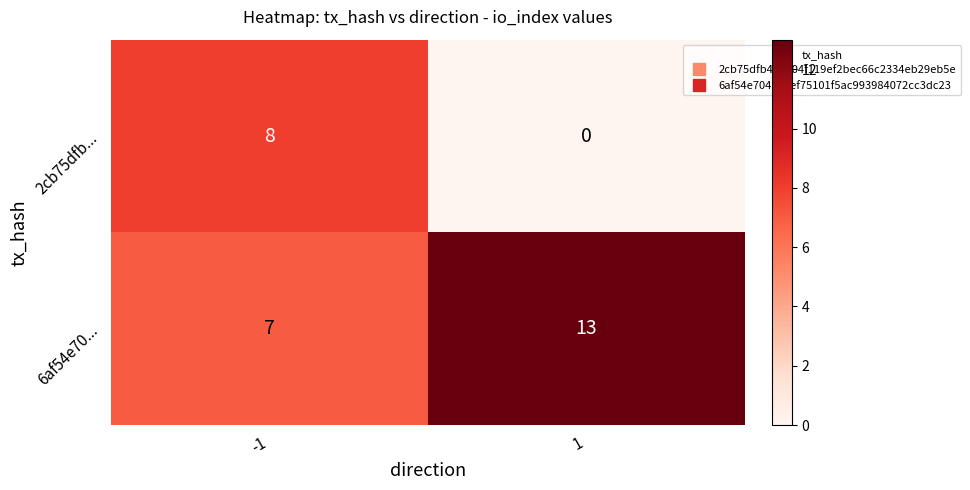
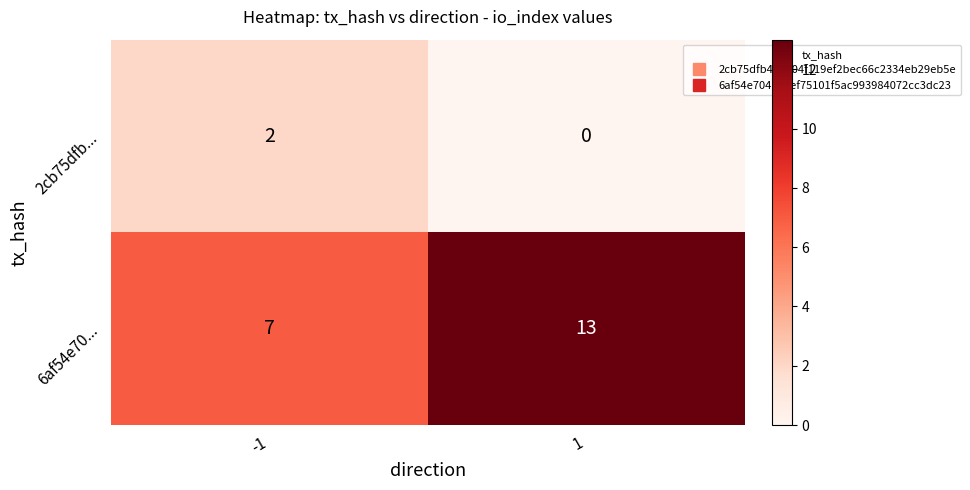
  {
    "2cb75dfb...": {
-     "-1": 8,
+     "-1": 2,
      "1": 0
    },
    "6af54e70...": {
      "-1": 7,
      "1": 13
    }
  }
